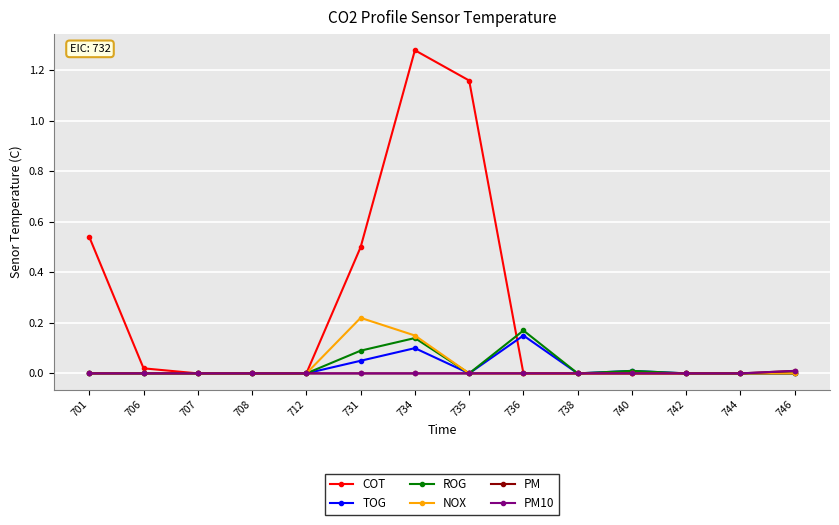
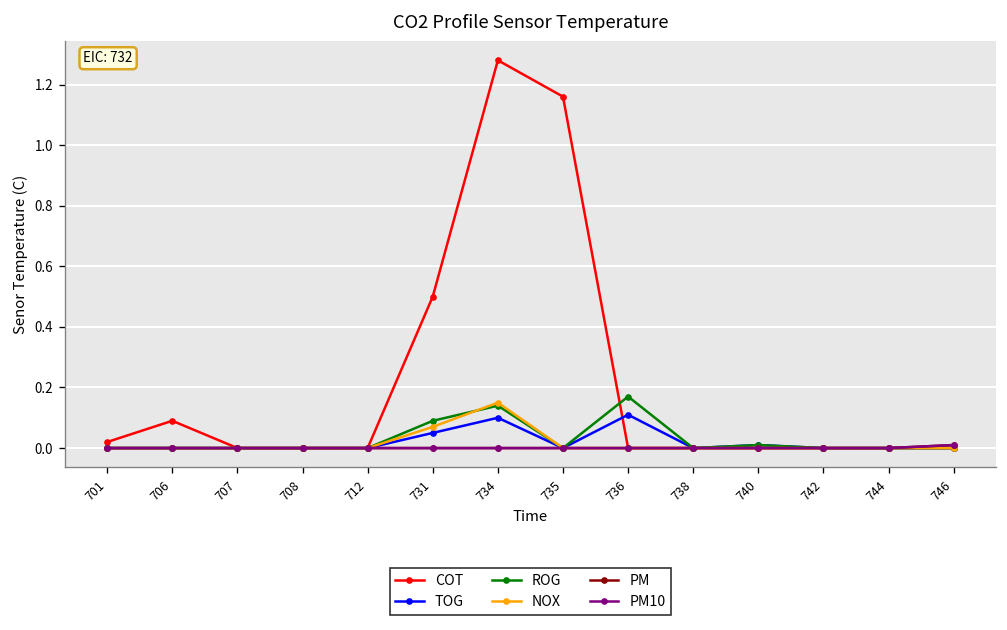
  {
    "COT": {
-     "701": 0.54,
-     "706": 0.02,
+     "701": 0.02,
+     "706": 0.09,
      "731": 0.50,
      "734": 1.28,
      "735": 1.16
    },
    "TOG": {
      "731": 0.05,
      "734": 0.10,
-     "736": 0.15
+     "736": 0.11
    },
    "ROG": {
      "731": 0.09,
      "736": 0.17
    },
    "NOX": {
-     "731": 0.22
+     "731": 0.07
    },
    "PM10": {
      "731": 0.00,
      "734": 0.00
    }
  }
